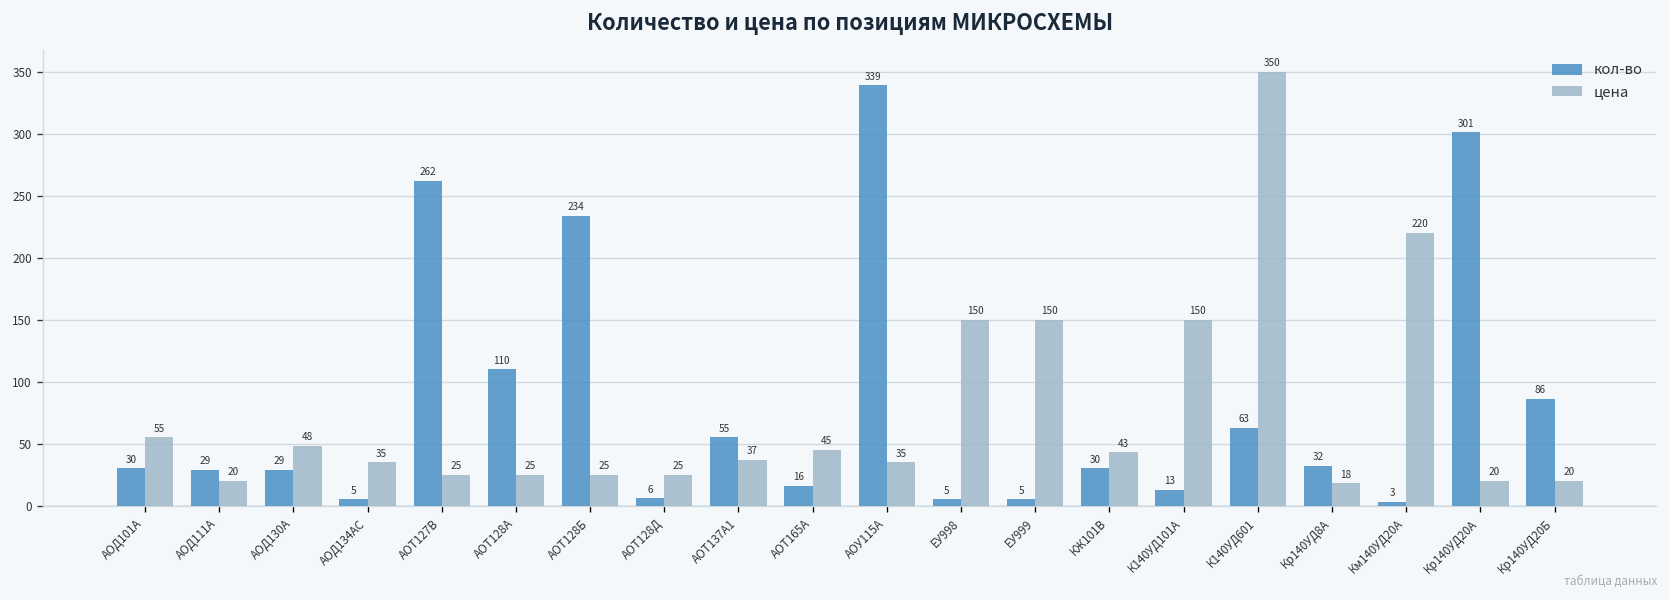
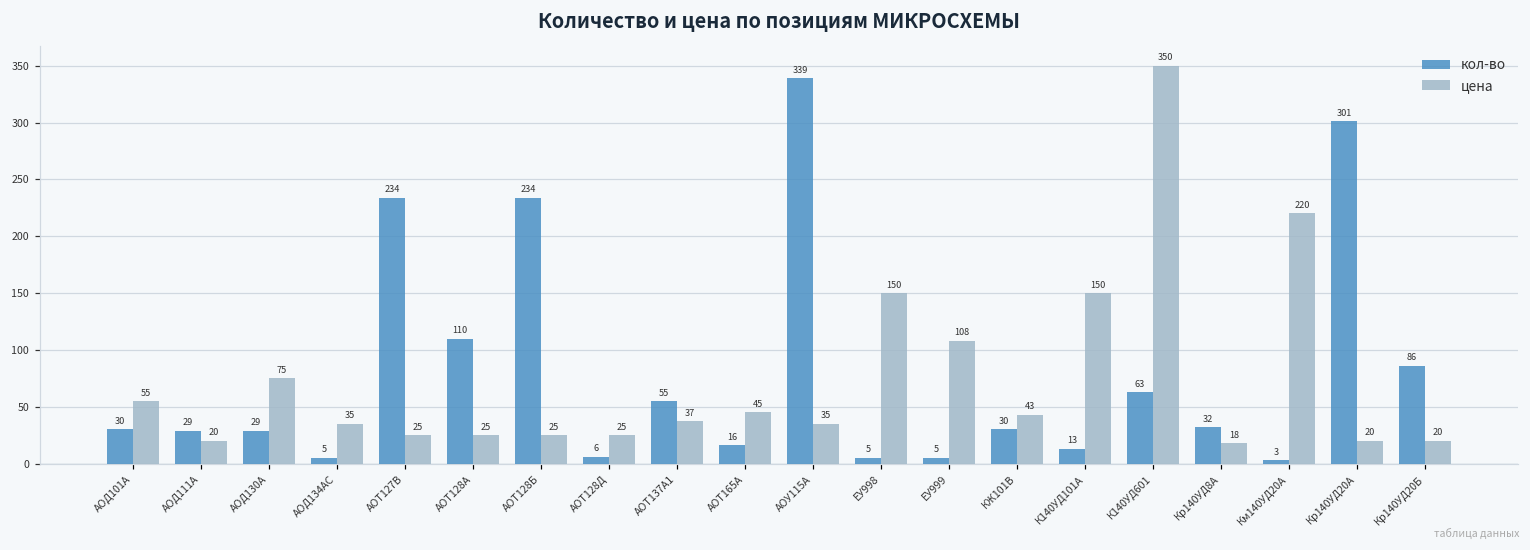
  {
    "кол-во": {
      "АОД101А": 30,
      "АОД111А": 29,
      "АОД130А": 29,
      "АОД134АС": 5,
-     "АОТ127В": 262,
+     "АОТ127В": 234,
      "АОТ128А": 110,
      "АОТ128Б": 234,
      "АОТ128Д": 6,
      "АОТ137А1": 55,
      "АОТ165А": 16,
      "АОУ115А": 339,
      "ЕУ998": 5,
      "ЕУ999": 5,
      "КЖ101В": 30,
      "К140УД101А": 13,
      "К140УД601": 63,
      "Кр140УД8А": 32,
      "Км140УД20А": 3,
      "Кр140УД20А": 301,
      "Кр140УД20Б": 86
    },
    "цена": {
      "АОД101А": 55,
      "АОД111А": 20,
-     "АОД130А": 48,
+     "АОД130А": 75,
      "АОД134АС": 35,
      "АОТ127В": 25,
      "АОТ128А": 25,
      "АОТ128Б": 25,
      "АОТ128Д": 25,
      "АОТ137А1": 37,
      "АОТ165А": 45,
      "АОУ115А": 35,
      "ЕУ998": 150,
-     "ЕУ999": 150,
+     "ЕУ999": 108,
      "КЖ101В": 43,
      "К140УД101А": 150,
      "К140УД601": 350,
      "Кр140УД8А": 18,
      "Км140УД20А": 220,
      "Кр140УД20А": 20,
      "Кр140УД20Б": 20
    }
  }
